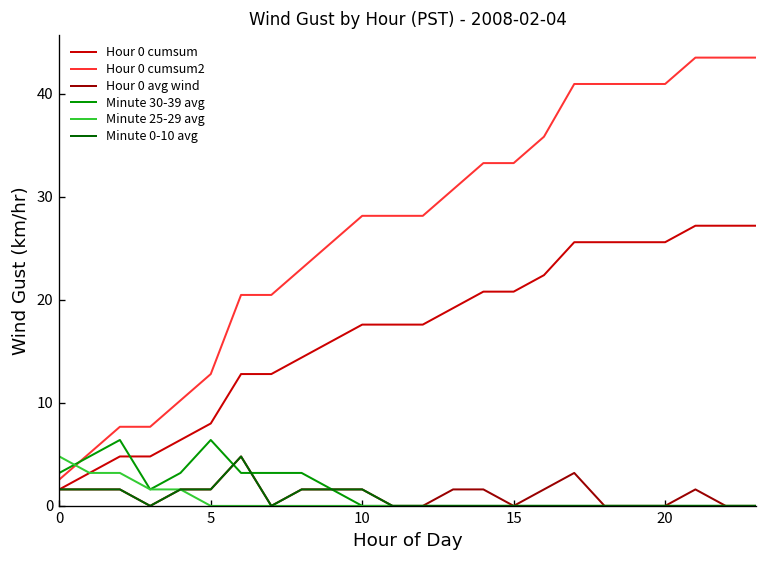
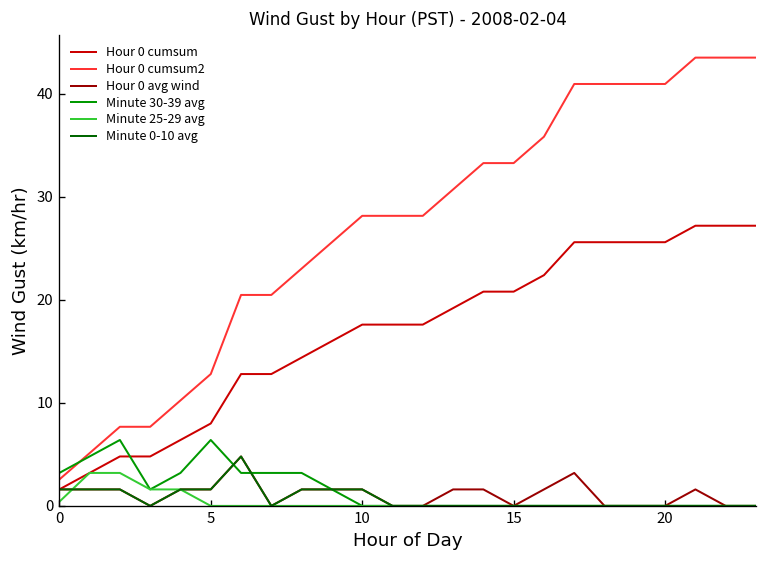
  {
    "Hour 0 cumsum2": {
      "0": 3,
      "5": 13,
      "10": 28,
      "15": 33,
      "20": 41
    },
    "Minute 25-29 avg": {
-     "0": 5,
+     "0": 0,
      "5": 0
    }
  }
